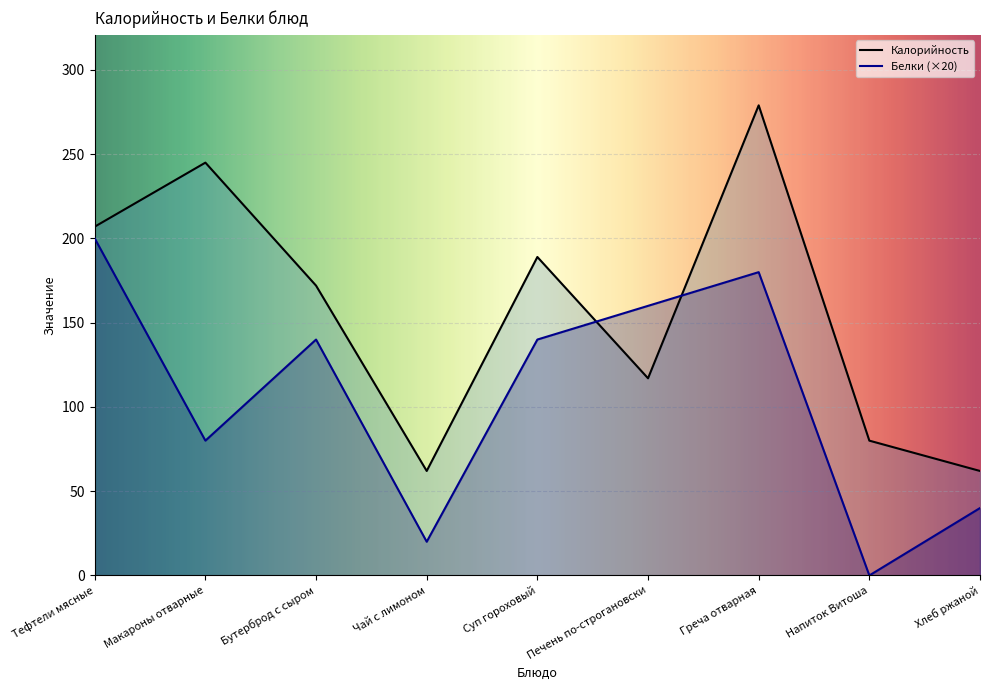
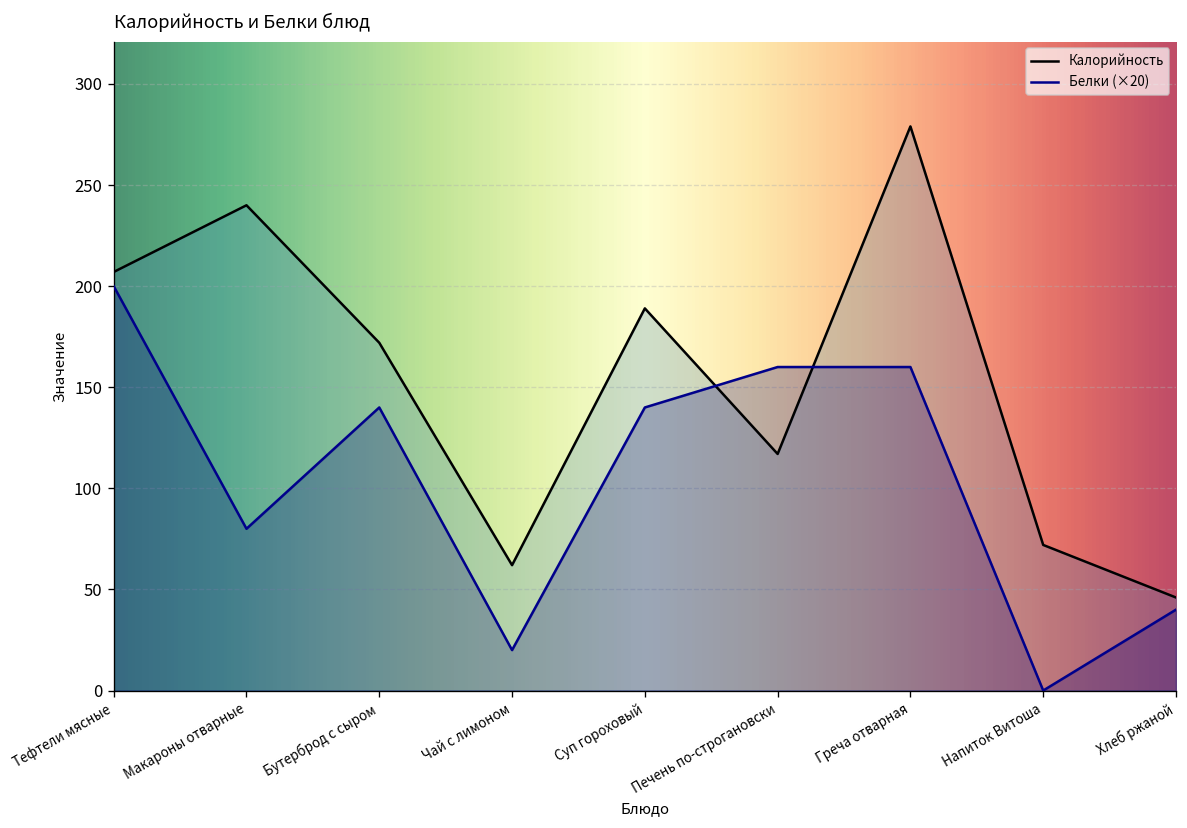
  {
    "Калорийность": {
      "Тефтели мясные": 207,
-     "Макароны отварные": 245,
+     "Макароны отварные": 240,
      "Бутерброд с сыром": 172,
      "Чай с лимоном": 62,
      "Суп гороховый": 189,
      "Печень по-строгановски": 117,
      "Греча отварная": 279,
-     "Напиток Витоша": 80,
-     "Хлеб ржаной": 62
+     "Напиток Витоша": 72,
+     "Хлеб ржаной": 46
    },
    "Белки (×20)": {
      "Тефтели мясные": 200,
      "Макароны отварные": 80,
      "Бутерброд с сыром": 140,
      "Чай с лимоном": 20,
      "Суп гороховый": 140,
      "Печень по-строгановски": 160,
-     "Греча отварная": 180,
+     "Греча отварная": 160,
      "Напиток Витоша": 0,
      "Хлеб ржаной": 40
    }
  }
